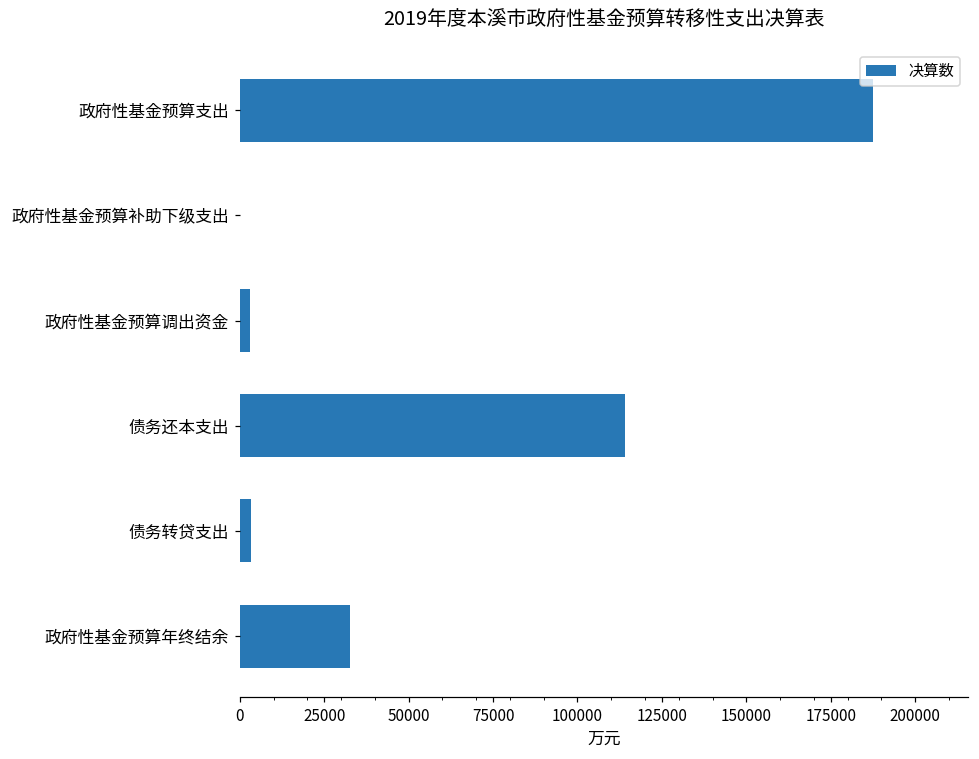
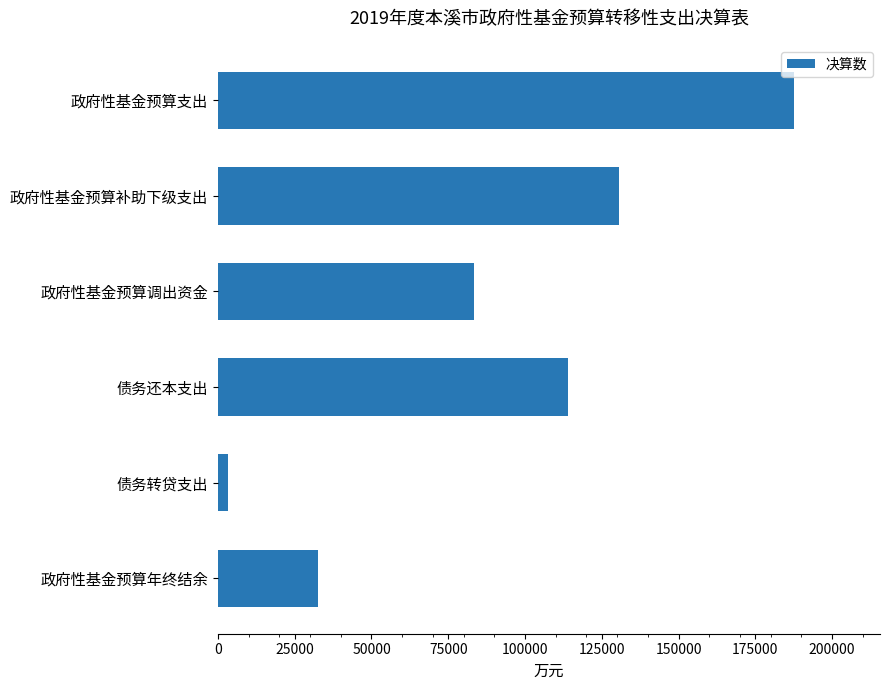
  {
    "政府性基金预算支出": 188000,
-   "政府性基金预算补助下级支出": 0,
-   "政府性基金预算调出资金": 3000,
+   "政府性基金预算补助下级支出": 131000,
+   "政府性基金预算调出资金": 83000,
    "债务还本支出": 114000,
    "债务转贷支出": 3000,
    "政府性基金预算年终结余": 33000
  }
